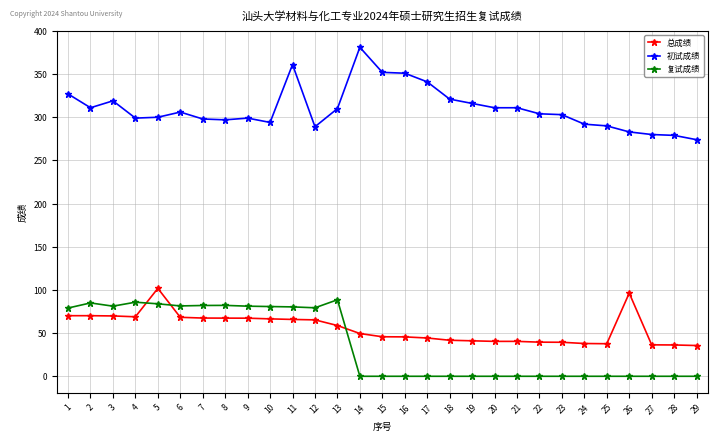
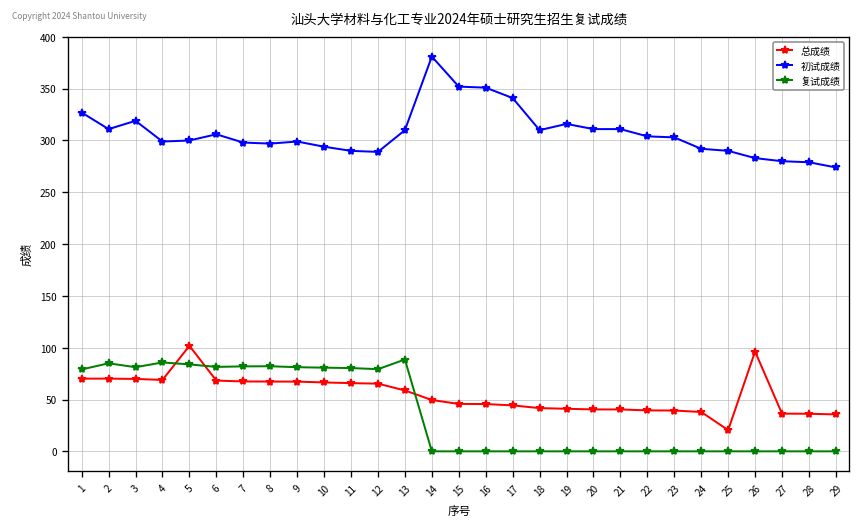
  {
    "总成绩": {
      "1": 70,
      "2": 70,
      "3": 70,
      "4": 70,
      "5": 100,
      "6": 70,
      "7": 70,
      "8": 70,
      "9": 70,
      "10": 70,
      "11": 70,
      "12": 70,
      "13": 60,
      "14": 50,
      "15": 50,
      "16": 50,
      "17": 40,
      "18": 40,
      "19": 40,
      "20": 40,
      "21": 40,
      "22": 40,
      "23": 40,
      "24": 40,
-     "25": 40,
+     "25": 20,
      "26": 100,
      "27": 40,
      "28": 40,
      "29": 40
    },
    "初试成绩": {
      "1": 330,
      "2": 310,
      "3": 320,
      "4": 300,
      "5": 300,
      "6": 310,
      "7": 300,
      "8": 300,
      "9": 300,
      "10": 290,
-     "11": 360,
+     "11": 290,
      "12": 290,
      "13": 310,
      "14": 380,
      "15": 350,
      "16": 350,
      "17": 340,
-     "18": 320,
+     "18": 310,
      "19": 320,
      "20": 310,
      "21": 310,
      "22": 300,
      "23": 300,
      "24": 290,
      "25": 290,
      "26": 280,
      "27": 280,
      "28": 280,
      "29": 270
    },
    "复试成绩": {
      "1": 80,
      "2": 80,
      "3": 80,
      "4": 90,
      "5": 80,
      "6": 80,
      "7": 80,
      "8": 80,
      "9": 80,
      "10": 80,
      "11": 80,
      "12": 80,
      "13": 90,
      "14": 0,
      "15": 0,
      "16": 0,
      "17": 0,
      "18": 0,
      "19": 0,
      "20": 0,
      "21": 0,
      "22": 0,
      "23": 0,
      "24": 0,
      "25": 0,
      "26": 0,
      "27": 0,
      "28": 0,
      "29": 0
    }
  }
